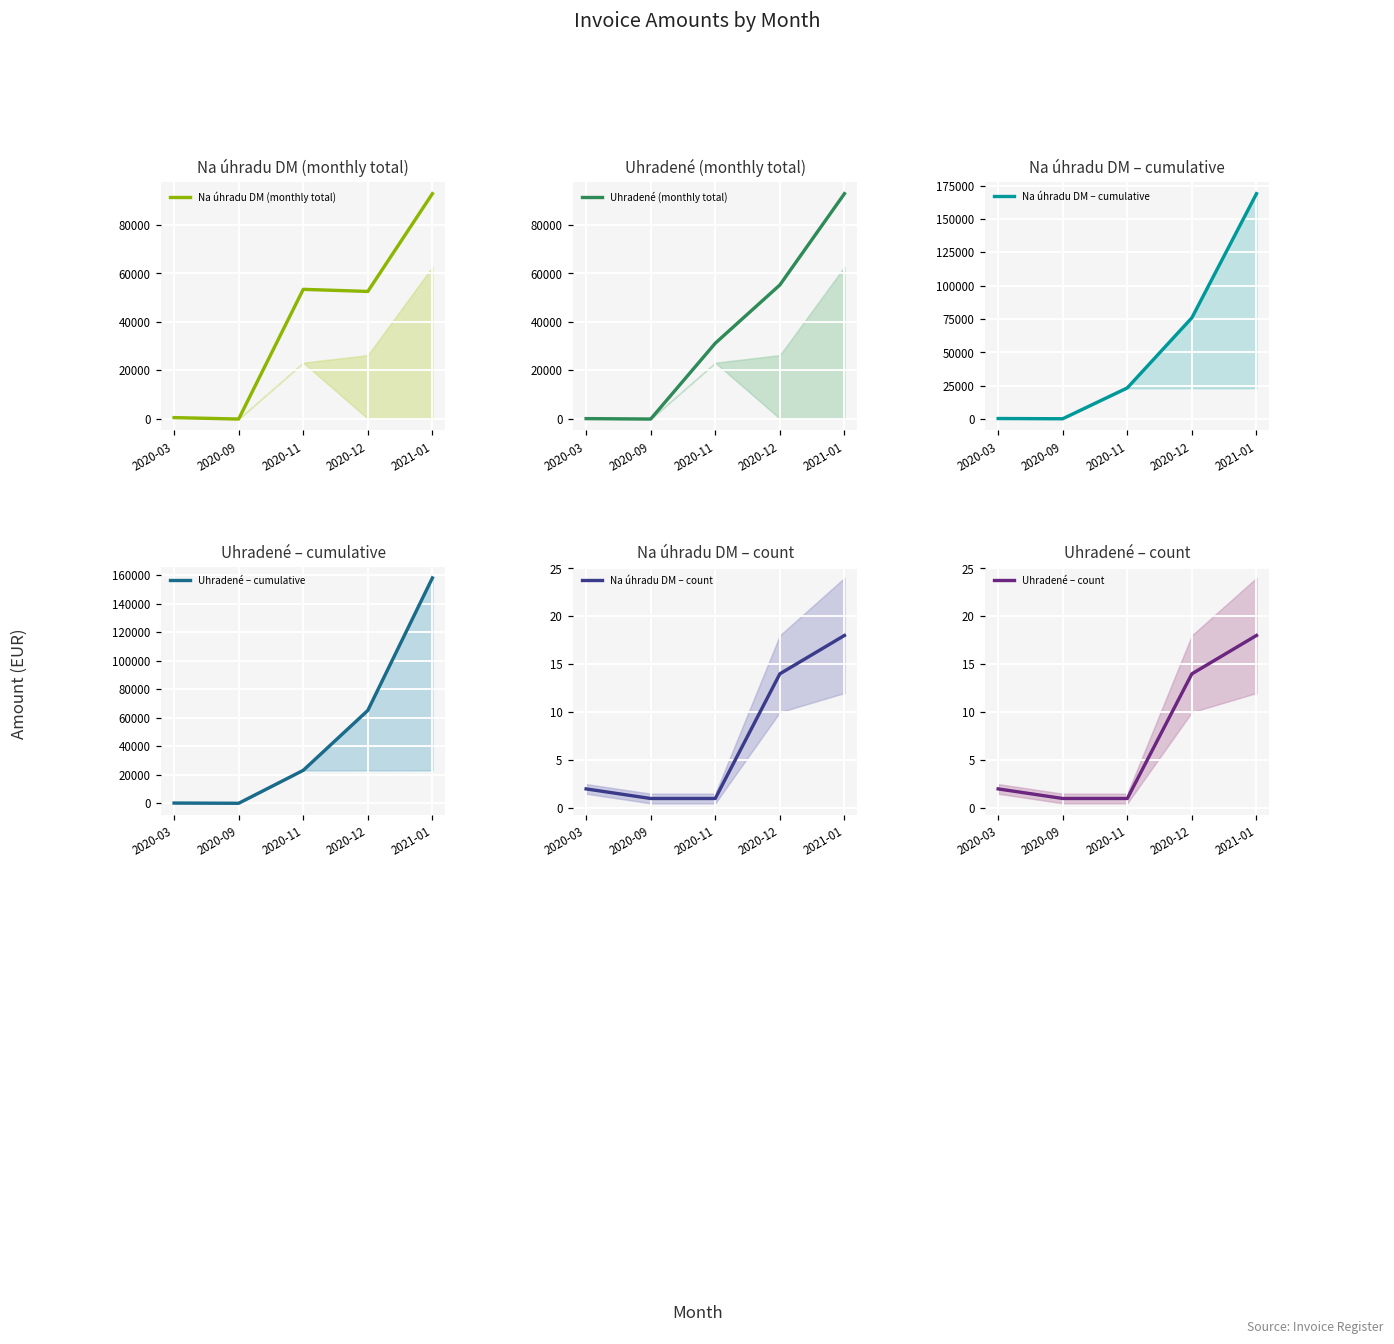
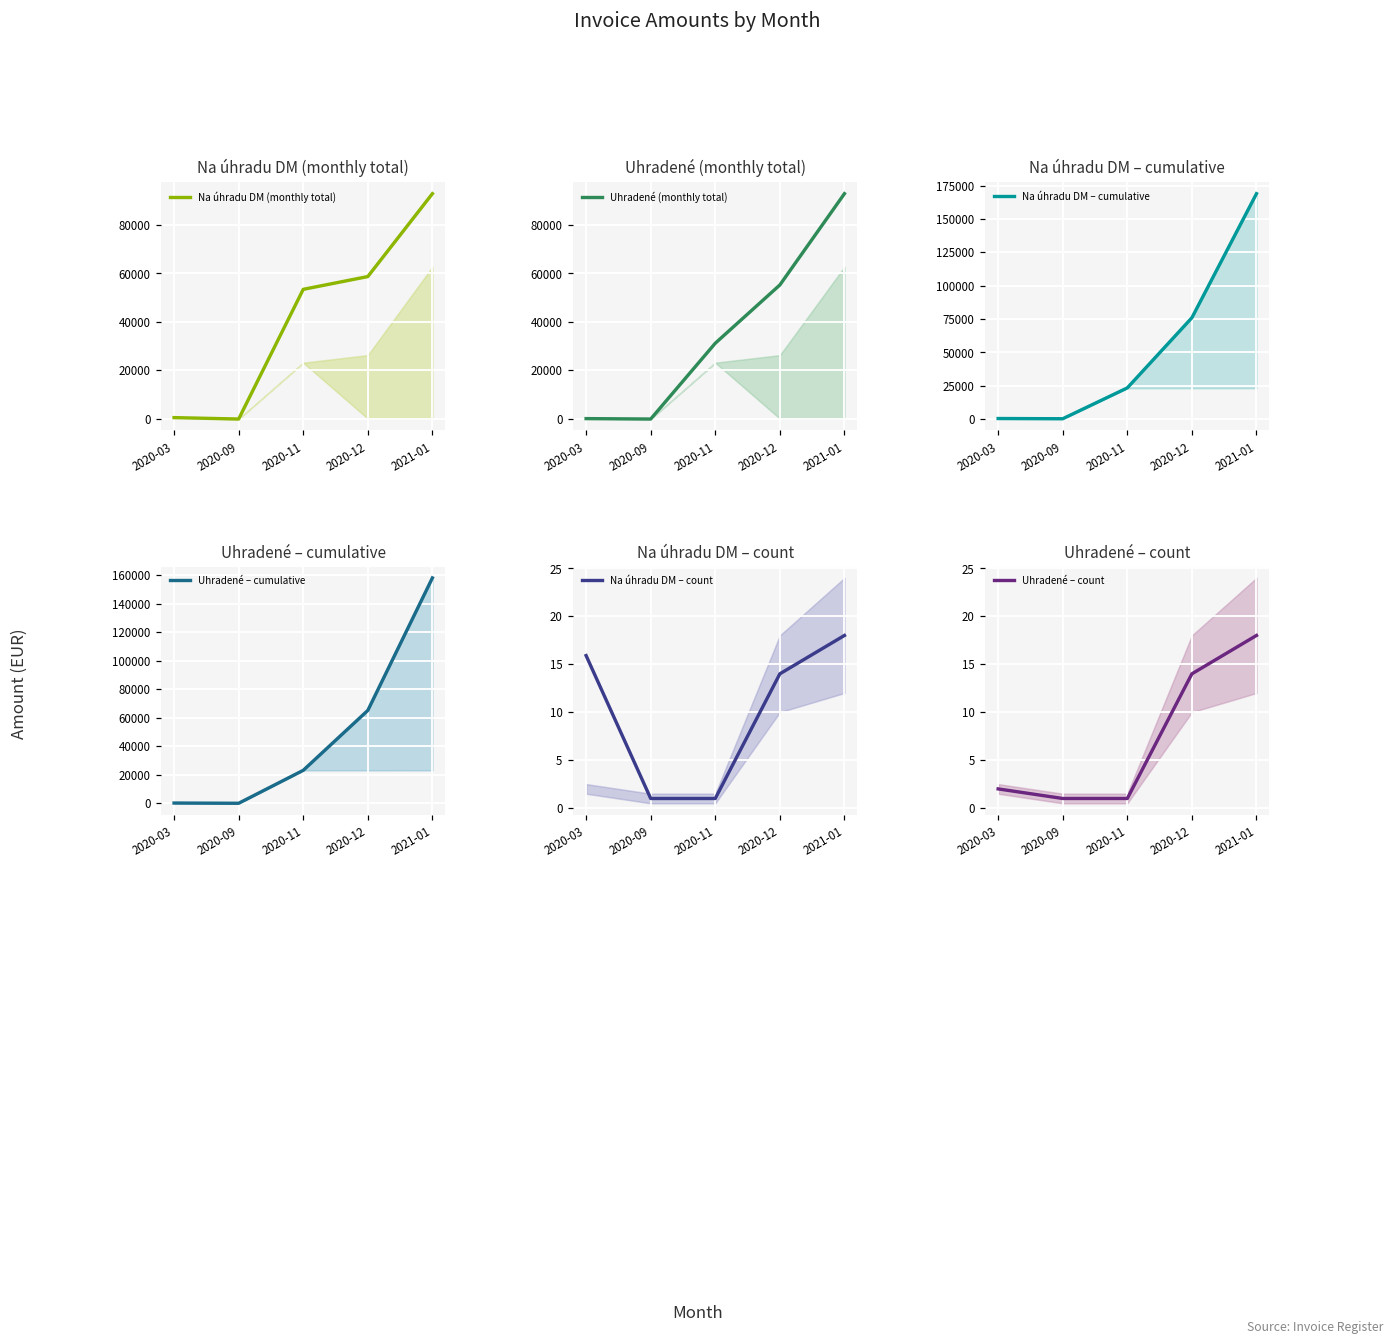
  {
    "Na úhradu DM (monthly total)": {
      "Na úhradu DM (monthly total)": {
        "2020-11": 53000,
-       "2020-12": 53000,
+       "2020-12": 59000,
        "2021-01": 93000
      }
    },
    "Uhradené (monthly total)": {
      "Uhradené (monthly total)": {
        "2020-11": 31000,
        "2020-12": 55000,
        "2021-01": 93000
      }
    },
    "Na úhradu DM – cumulative": {
      "2020-03": 0,
      "2020-09": 0,
      "2020-11": 23000,
      "2020-12": 76000,
      "2021-01": 169000
    },
    "Uhradené – cumulative": {
      "2020-03": 0,
      "2020-09": 0,
      "2020-11": 23000,
      "2020-12": 65000,
      "2021-01": 158000
    },
    "Na úhradu DM – count": {
      "Na úhradu DM – count": {
-       "2020-03": 2,
+       "2020-03": 16,
        "2020-09": 1,
        "2020-11": 1,
        "2020-12": 14,
        "2021-01": 18
      }
    },
    "Uhradené – count": {
      "Uhradené – count": {
        "2020-03": 2,
        "2020-09": 1,
        "2020-11": 1,
        "2020-12": 14,
        "2021-01": 18
      }
    }
  }
